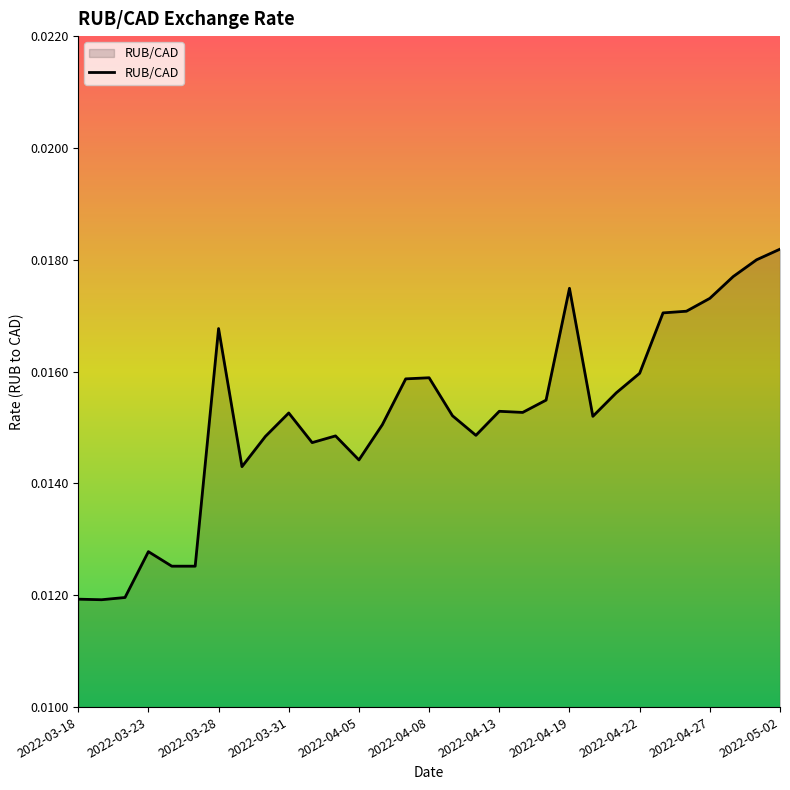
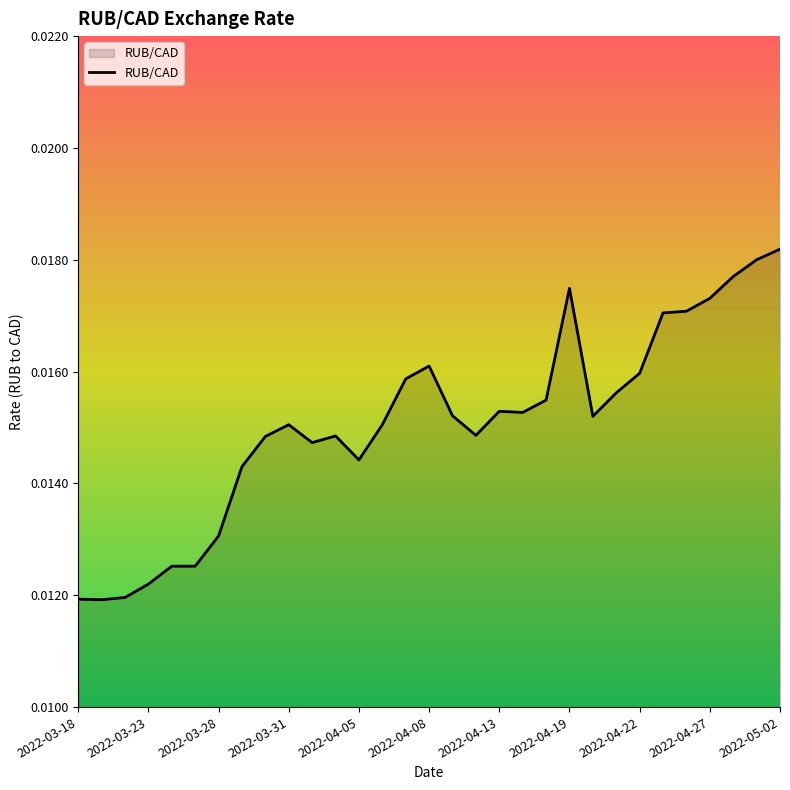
  {
    "2022-03-18": 0.0119,
-   "2022-03-23": 0.0128,
-   "2022-03-28": 0.0168,
-   "2022-03-31": 0.0153,
+   "2022-03-23": 0.0122,
+   "2022-03-28": 0.0131,
+   "2022-03-31": 0.0151,
    "2022-04-05": 0.0144,
-   "2022-04-08": 0.0159,
+   "2022-04-08": 0.0161,
    "2022-04-13": 0.0153,
    "2022-04-19": 0.0175,
    "2022-04-22": 0.0160,
    "2022-04-27": 0.0173,
    "2022-05-02": 0.0182
  }
